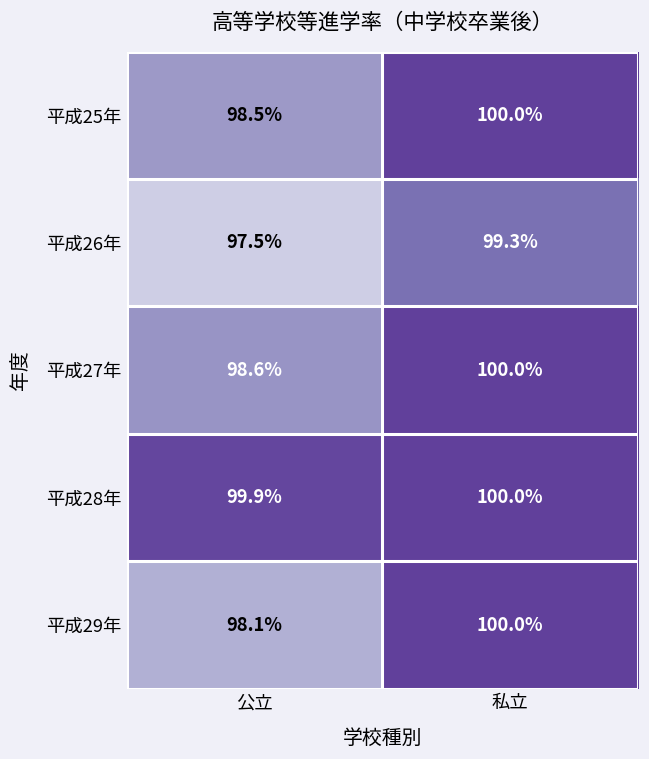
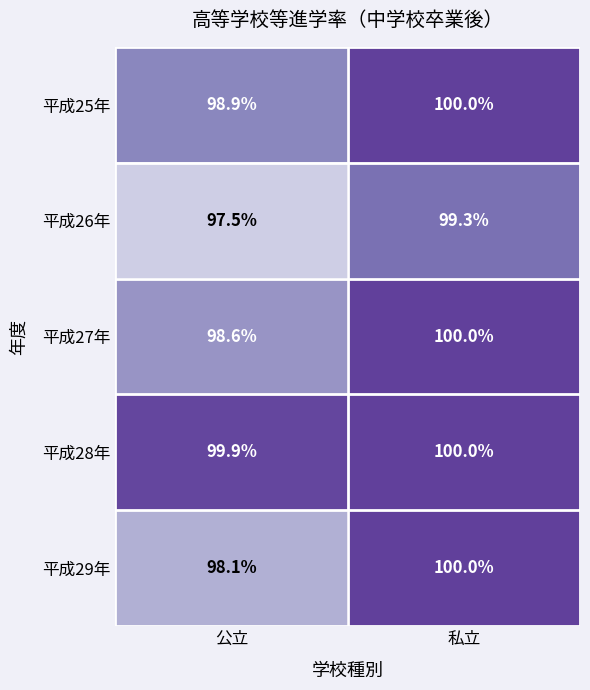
  {
    "平成25年": {
-     "公立": "98.5%",
+     "公立": "98.9%",
      "私立": "100.0%"
    },
    "平成26年": {
      "公立": "97.5%",
      "私立": "99.3%"
    },
    "平成27年": {
      "公立": "98.6%",
      "私立": "100.0%"
    },
    "平成28年": {
      "公立": "99.9%",
      "私立": "100.0%"
    },
    "平成29年": {
      "公立": "98.1%",
      "私立": "100.0%"
    }
  }
